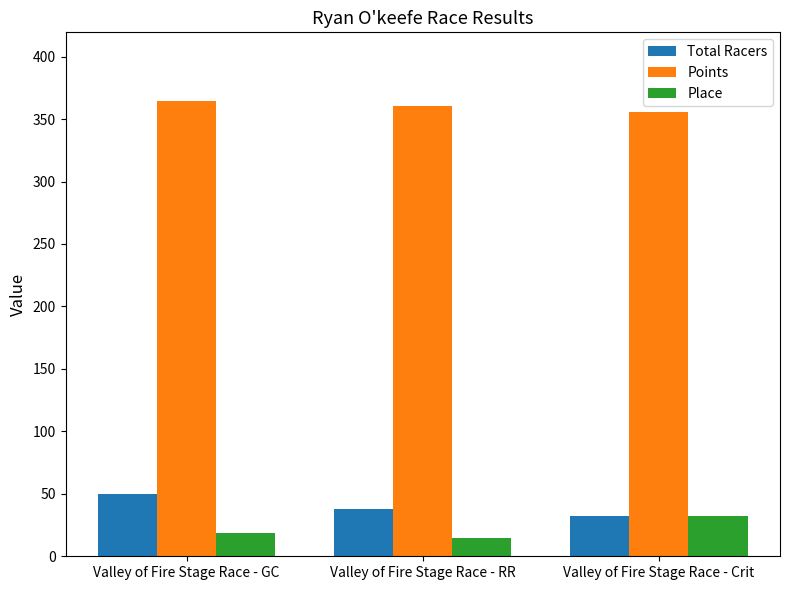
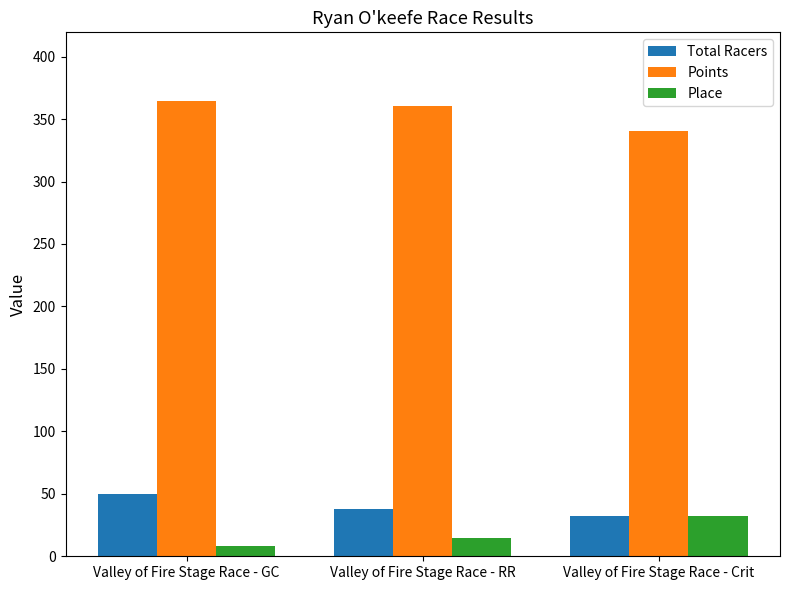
  {
    "Total Racers": {
      "Valley of Fire Stage Race - GC": 50,
      "Valley of Fire Stage Race - RR": 38,
      "Valley of Fire Stage Race - Crit": 32
    },
    "Points": {
      "Valley of Fire Stage Race - GC": 365,
      "Valley of Fire Stage Race - RR": 361,
-     "Valley of Fire Stage Race - Crit": 355
+     "Valley of Fire Stage Race - Crit": 340
    },
    "Place": {
-     "Valley of Fire Stage Race - GC": 19,
+     "Valley of Fire Stage Race - GC": 8,
      "Valley of Fire Stage Race - RR": 15,
      "Valley of Fire Stage Race - Crit": 32
    }
  }
